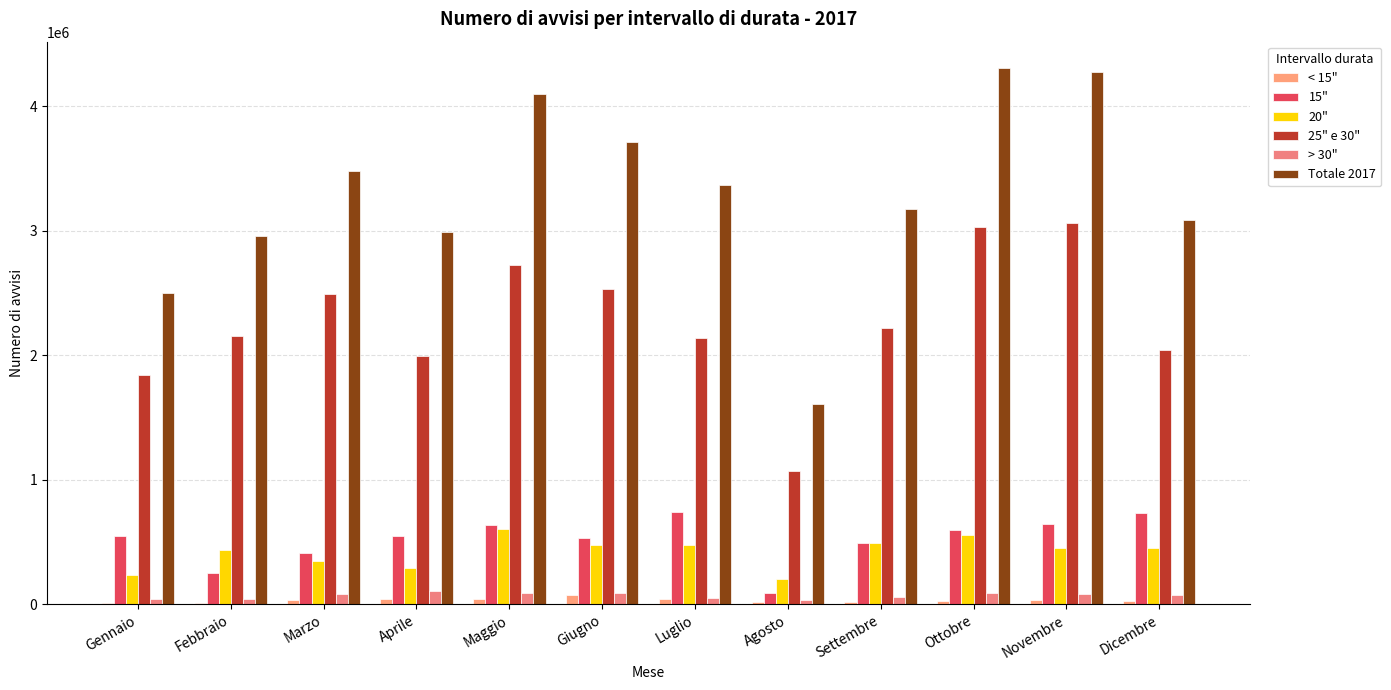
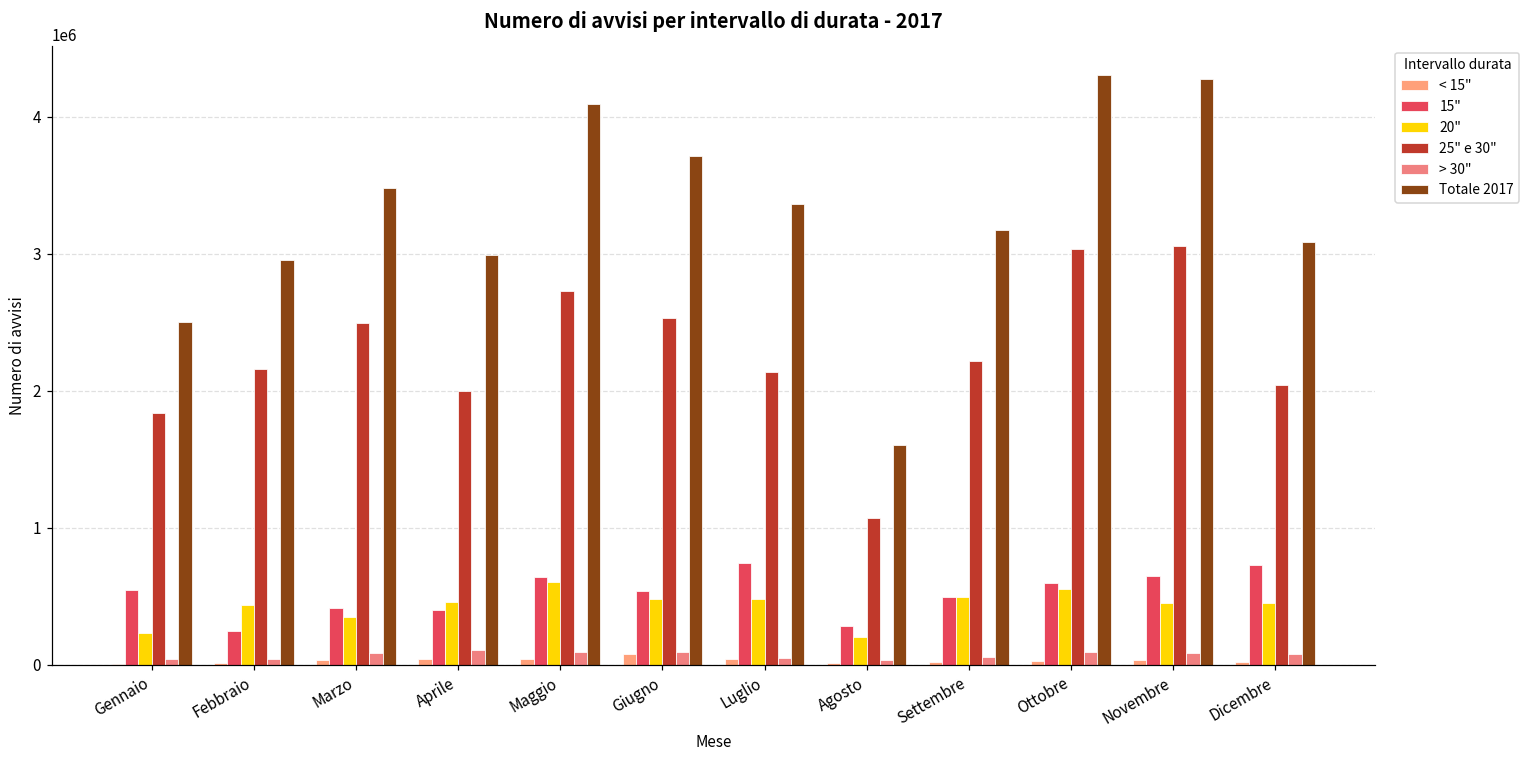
  {
    "15\"": {
      "Gennaio": 550000,
      "Febbraio": 250000,
      "Marzo": 410000,
-     "Aprile": 550000,
+     "Aprile": 400000,
      "Maggio": 640000,
      "Giugno": 530000,
      "Luglio": 740000,
-     "Agosto": 90000,
+     "Agosto": 280000,
      "Settembre": 490000,
      "Ottobre": 600000,
      "Novembre": 650000,
      "Dicembre": 730000
    },
    "20\"": {
      "Gennaio": 230000,
      "Febbraio": 440000,
      "Marzo": 350000,
-     "Aprile": 290000,
+     "Aprile": 450000,
      "Maggio": 600000,
      "Giugno": 480000,
      "Luglio": 480000,
      "Agosto": 200000,
      "Settembre": 500000,
      "Ottobre": 550000,
      "Novembre": 450000,
      "Dicembre": 450000
    }
  }
